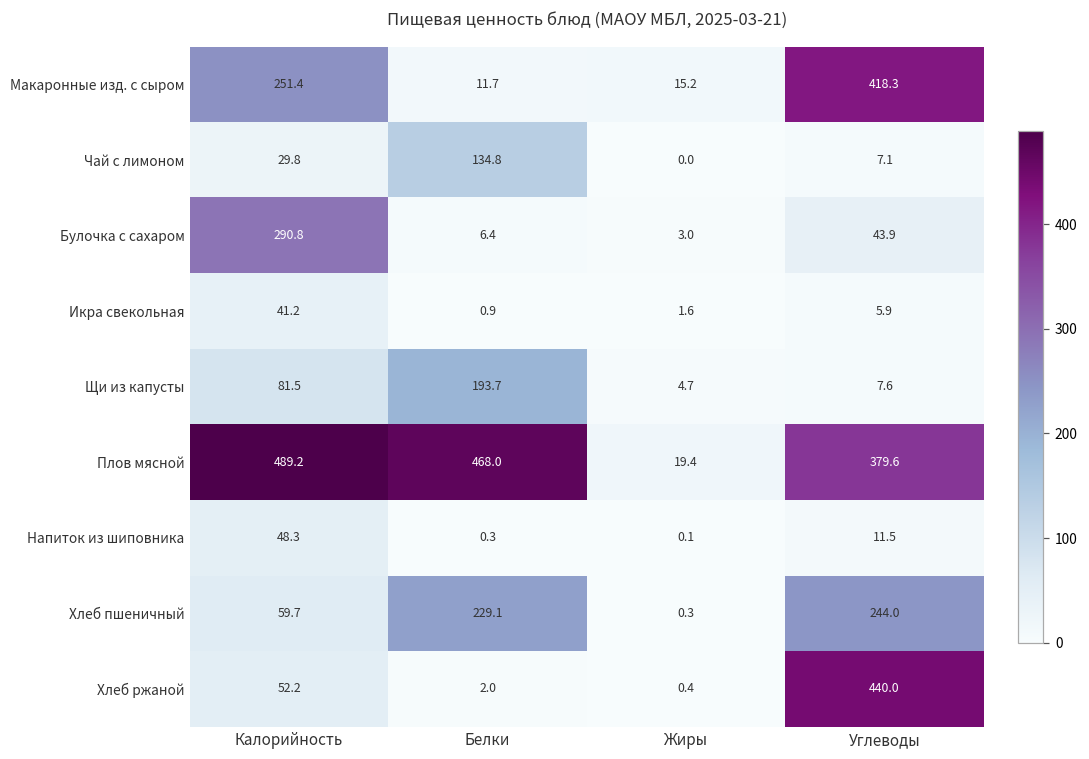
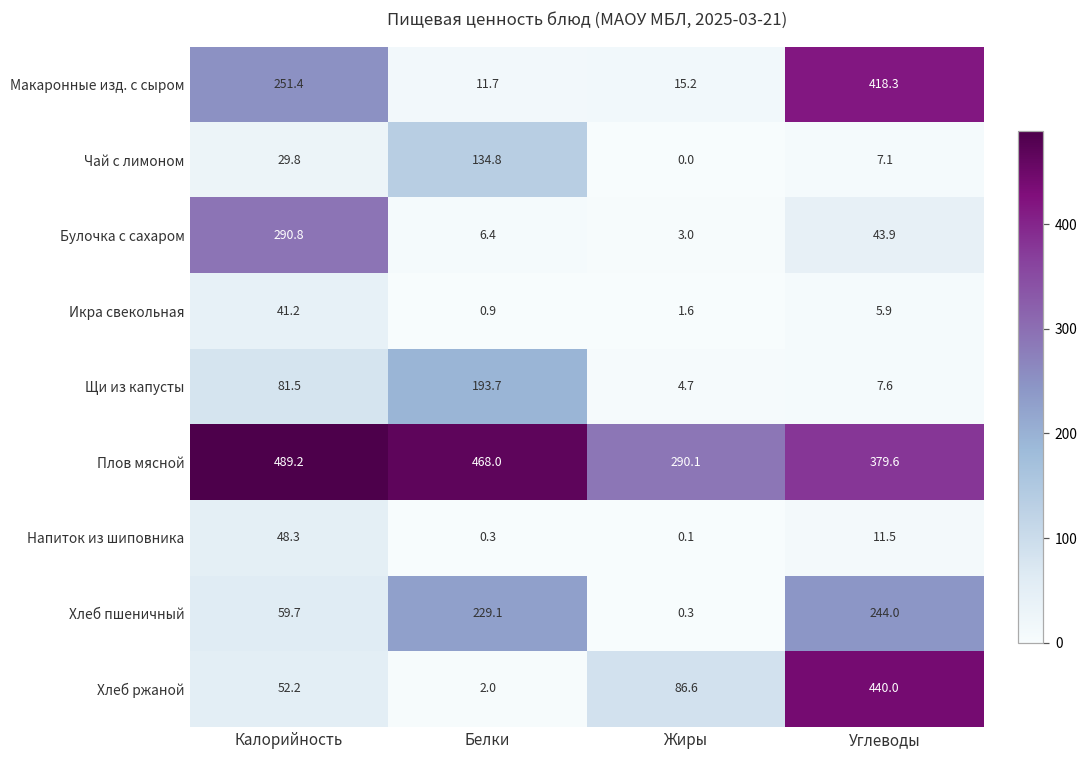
  {
    "Макаронные изд. с сыром": {
      "Калорийность": 251.4,
      "Белки": 11.7,
      "Жиры": 15.2,
      "Углеводы": 418.3
    },
    "Чай с лимоном": {
      "Калорийность": 29.8,
      "Белки": 134.8,
      "Жиры": 0.0,
      "Углеводы": 7.1
    },
    "Булочка с сахаром": {
      "Калорийность": 290.8,
      "Белки": 6.4,
      "Жиры": 3.0,
      "Углеводы": 43.9
    },
    "Икра свекольная": {
      "Калорийность": 41.2,
      "Белки": 0.9,
      "Жиры": 1.6,
      "Углеводы": 5.9
    },
    "Щи из капусты": {
      "Калорийность": 81.5,
      "Белки": 193.7,
      "Жиры": 4.7,
      "Углеводы": 7.6
    },
    "Плов мясной": {
      "Калорийность": 489.2,
      "Белки": 468.0,
-     "Жиры": 19.4,
+     "Жиры": 290.1,
      "Углеводы": 379.6
    },
    "Напиток из шиповника": {
      "Калорийность": 48.3,
      "Белки": 0.3,
      "Жиры": 0.1,
      "Углеводы": 11.5
    },
    "Хлеб пшеничный": {
      "Калорийность": 59.7,
      "Белки": 229.1,
      "Жиры": 0.3,
      "Углеводы": 244.0
    },
    "Хлеб ржаной": {
      "Калорийность": 52.2,
      "Белки": 2.0,
-     "Жиры": 0.4,
+     "Жиры": 86.6,
      "Углеводы": 440.0
    }
  }
